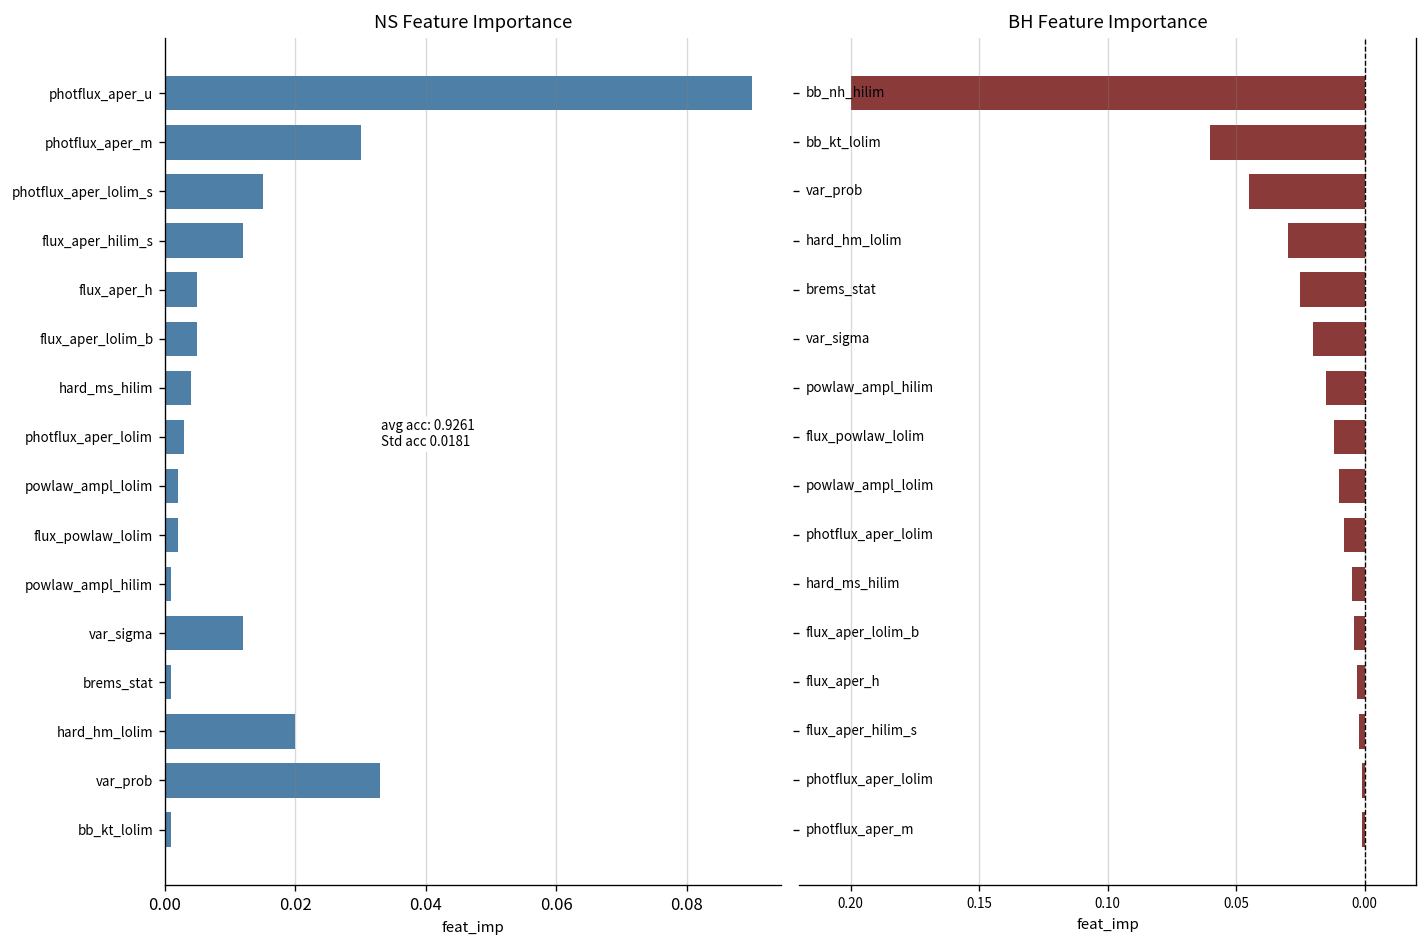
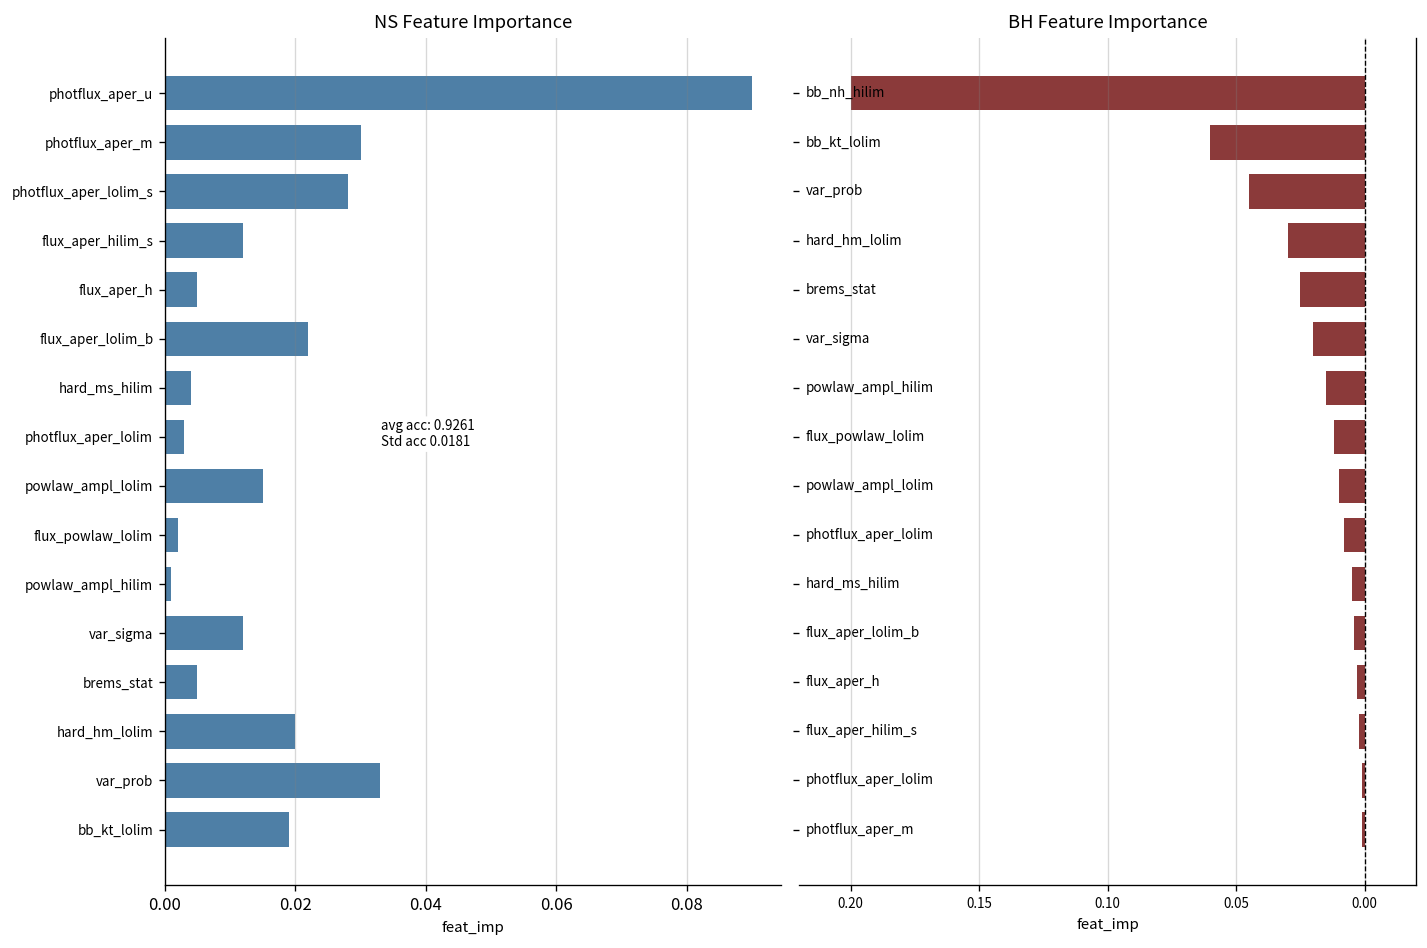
  {
    "NS Feature Importance": {
      "photflux_aper_u": 0.090,
      "photflux_aper_m": 0.030,
-     "photflux_aper_lolim_s": 0.015,
+     "photflux_aper_lolim_s": 0.028,
      "flux_aper_hilim_s": 0.012,
      "flux_aper_h": 0.005,
-     "flux_aper_lolim_b": 0.005,
+     "flux_aper_lolim_b": 0.022,
      "hard_ms_hilim": 0.004,
      "photflux_aper_lolim": 0.003,
-     "powlaw_ampl_lolim": 0.002,
+     "powlaw_ampl_lolim": 0.015,
      "flux_powlaw_lolim": 0.002,
      "powlaw_ampl_hilim": 0.001,
      "var_sigma": 0.012,
-     "brems_stat": 0.001,
+     "brems_stat": 0.005,
      "hard_hm_lolim": 0.020,
      "var_prob": 0.033,
-     "bb_kt_lolim": 0.001
+     "bb_kt_lolim": 0.019
    }
  }
